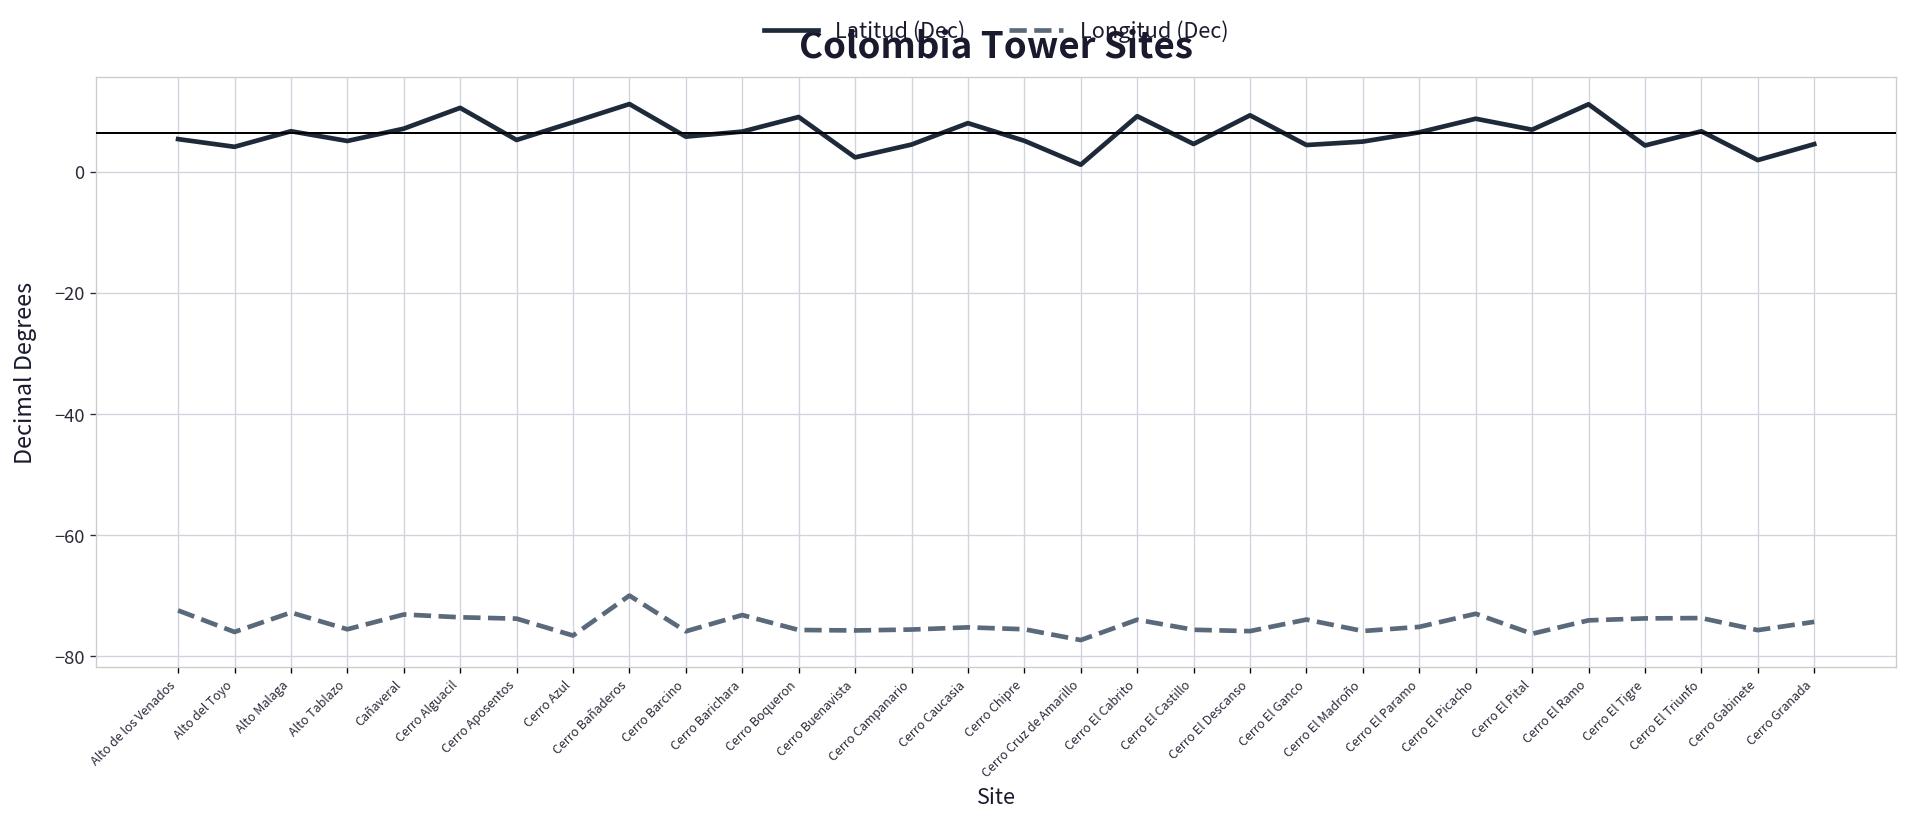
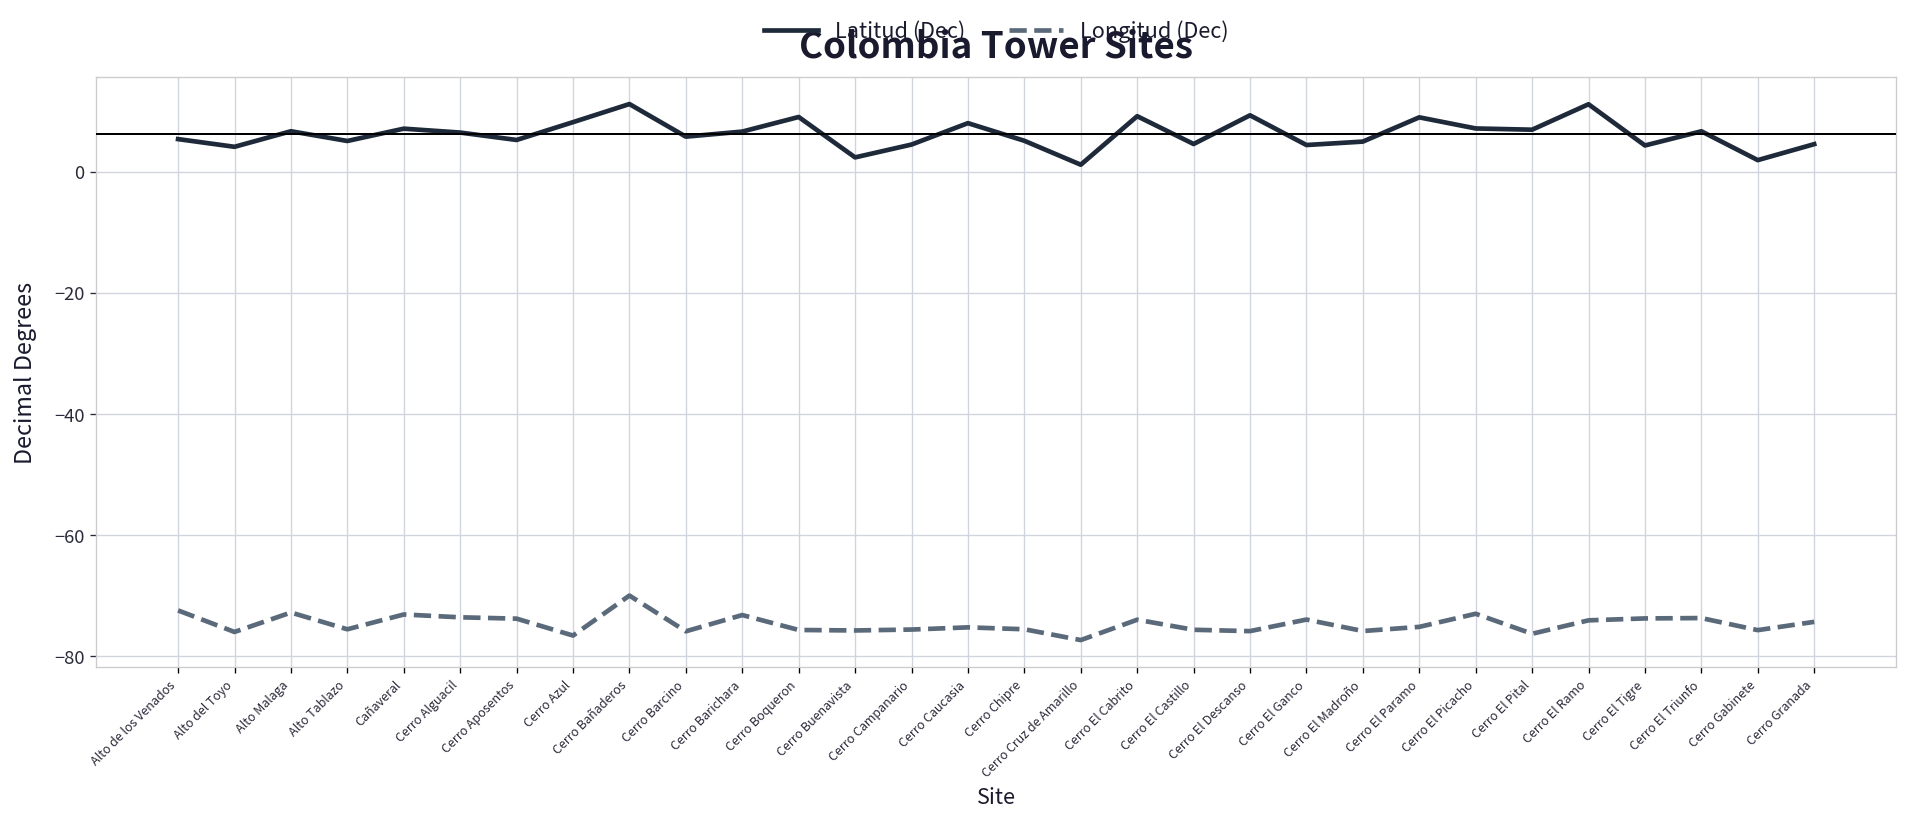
  {
    "Latitud (Dec)": {
      "Alto de los Venados": 5,
      "Alto del Toyo": 4,
      "Alto Malaga": 7,
      "Alto Tablazo": 5,
      "Cañaveral": 7,
-     "Cerro Alguacil": 11,
+     "Cerro Alguacil": 6,
      "Cerro Aposentos": 5,
      "Cerro Azul": 8,
      "Cerro Bañaderos": 11,
      "Cerro Barcino": 6,
      "Cerro Barichara": 7,
      "Cerro Boqueron": 9,
      "Cerro Buenavista": 2,
      "Cerro Campanario": 4,
      "Cerro Caucasia": 8,
      "Cerro Chipre": 5,
      "Cerro Cruz de Amarillo": 1,
      "Cerro El Cabrito": 9,
      "Cerro El Castillo": 5,
      "Cerro El Descanso": 9,
      "Cerro El Ganco": 4,
      "Cerro El Madroño": 5,
-     "Cerro El Paramo": 6,
-     "Cerro El Picacho": 9,
+     "Cerro El Paramo": 9,
+     "Cerro El Picacho": 7,
      "Cerro El Pital": 7,
      "Cerro El Ramo": 11,
      "Cerro El Tigre": 4,
      "Cerro El Triunfo": 7,
      "Cerro Gabinete": 2,
      "Cerro Granada": 5
    },
    "Longitud (Dec)": {
      "Alto de los Venados": -72,
      "Alto del Toyo": -76,
      "Alto Malaga": -73,
      "Alto Tablazo": -76,
      "Cañaveral": -73,
      "Cerro Alguacil": -74,
      "Cerro Aposentos": -74,
      "Cerro Azul": -77,
      "Cerro Bañaderos": -70,
      "Cerro Barcino": -76,
      "Cerro Barichara": -73,
      "Cerro Boqueron": -76,
      "Cerro Buenavista": -76,
      "Cerro Campanario": -76,
      "Cerro Caucasia": -75,
      "Cerro Chipre": -76,
      "Cerro Cruz de Amarillo": -77,
      "Cerro El Cabrito": -74,
      "Cerro El Castillo": -76,
      "Cerro El Descanso": -76,
      "Cerro El Ganco": -74,
      "Cerro El Madroño": -76,
      "Cerro El Paramo": -75,
      "Cerro El Picacho": -73,
      "Cerro El Pital": -76,
      "Cerro El Ramo": -74,
      "Cerro El Tigre": -74,
      "Cerro El Triunfo": -74,
      "Cerro Gabinete": -76,
      "Cerro Granada": -74
    }
  }
